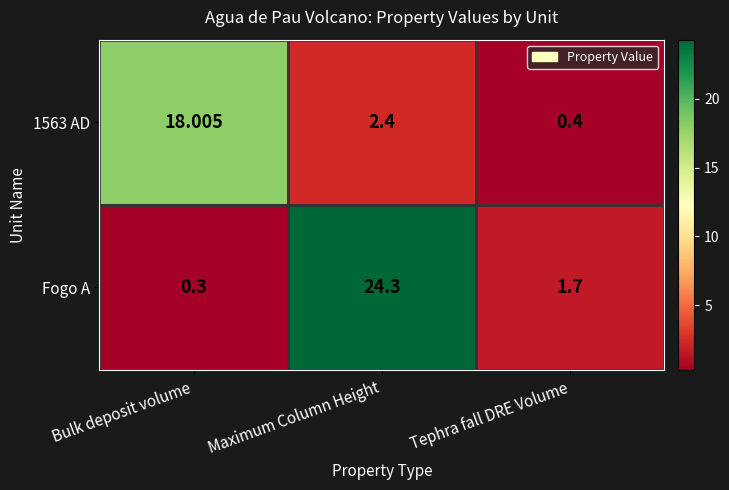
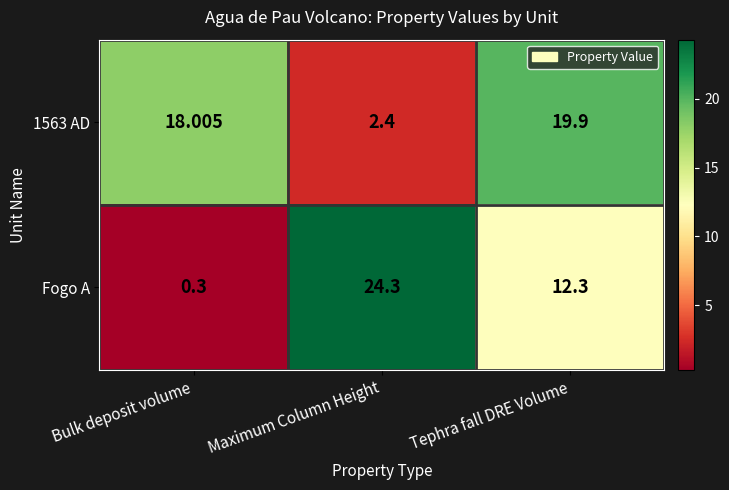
  {
    "1563 AD": {
      "Bulk deposit volume": 18.005,
      "Maximum Column Height": 2.4,
-     "Tephra fall DRE Volume": 0.4
+     "Tephra fall DRE Volume": 19.9
    },
    "Fogo A": {
      "Bulk deposit volume": 0.3,
      "Maximum Column Height": 24.3,
-     "Tephra fall DRE Volume": 1.7
+     "Tephra fall DRE Volume": 12.3
    }
  }
